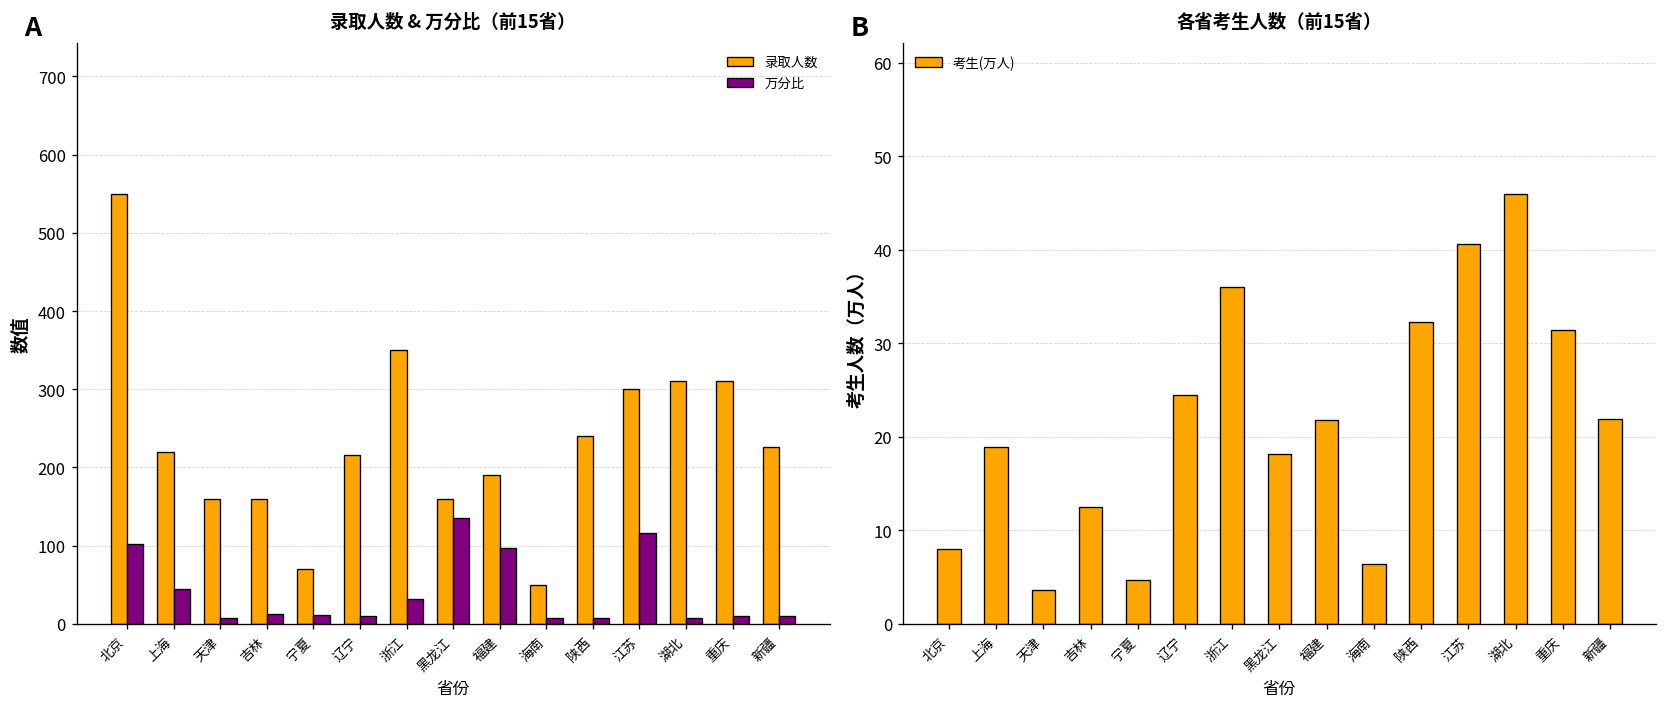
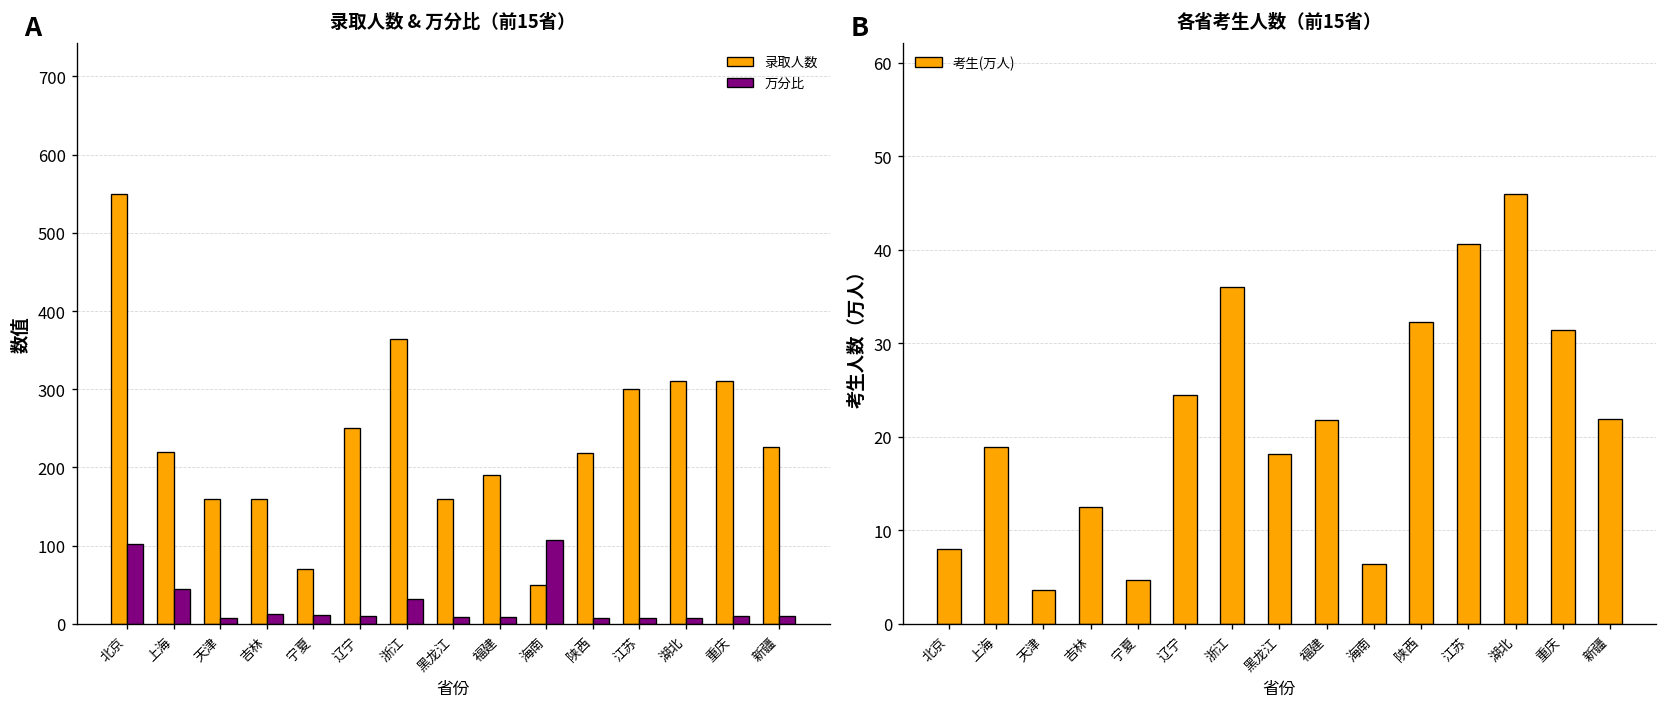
  {
    "录取人数 & 万分比（前15省）": {
      "录取人数": {
        "北京": 550,
        "上海": 220,
        "天津": 160,
        "吉林": 160,
        "宁夏": 70,
-       "辽宁": 220,
-       "浙江": 350,
+       "辽宁": 250,
+       "浙江": 360,
        "黑龙江": 160,
        "福建": 190,
        "海南": 50,
-       "陕西": 240,
+       "陕西": 220,
        "江苏": 300,
        "湖北": 310,
        "重庆": 310,
        "新疆": 230
      },
      "万分比": {
        "北京": 100,
        "上海": 40,
        "天津": 10,
        "吉林": 10,
        "宁夏": 10,
        "辽宁": 10,
        "浙江": 30,
-       "黑龙江": 140,
-       "福建": 100,
-       "海南": 10,
+       "黑龙江": 10,
+       "福建": 10,
+       "海南": 110,
        "陕西": 10,
-       "江苏": 120,
+       "江苏": 10,
        "湖北": 10,
        "重庆": 10,
        "新疆": 10
      }
    },
    "各省考生人数（前15省）": {
      "北京": 8,
      "上海": 19,
      "天津": 4,
      "吉林": 13,
      "宁夏": 5,
      "辽宁": 25,
      "浙江": 36,
      "黑龙江": 18,
      "福建": 22,
      "海南": 6,
      "陕西": 32,
      "江苏": 41,
      "湖北": 46,
      "重庆": 31,
      "新疆": 22
    }
  }
